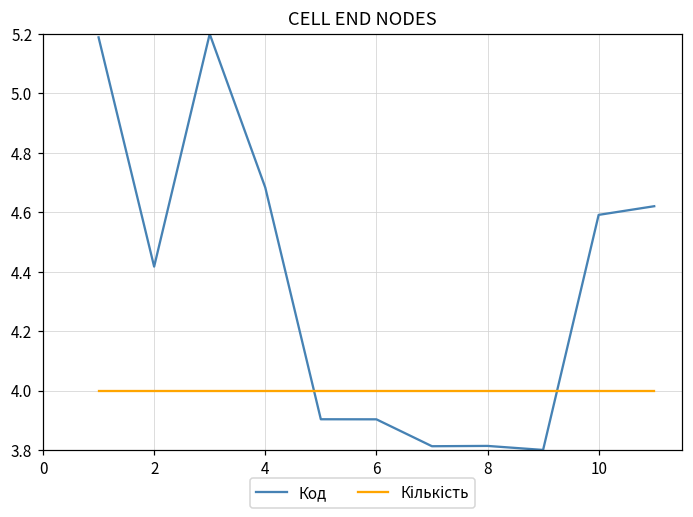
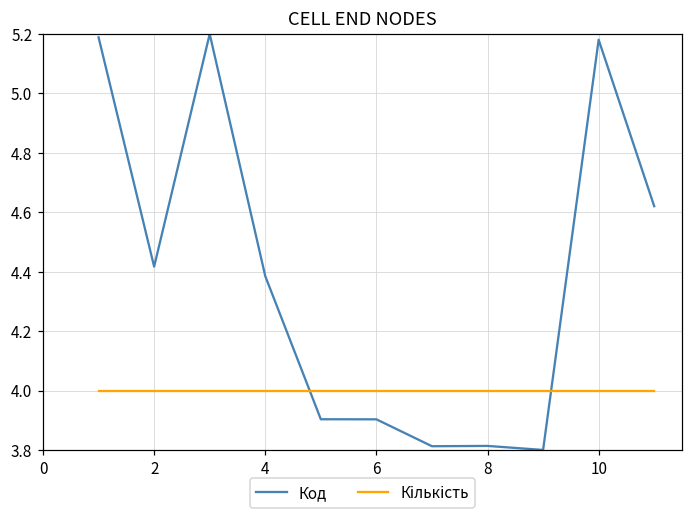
  {
    "Код": {
      "2": 4.42,
-     "4": 4.68,
+     "4": 4.39,
      "6": 3.90,
      "8": 3.81,
-     "10": 4.59
+     "10": 5.18
    },
    "Кількість": {
      "2": 4.00,
      "4": 4.00,
      "6": 4.00,
      "8": 4.00,
      "10": 4.00
    }
  }
